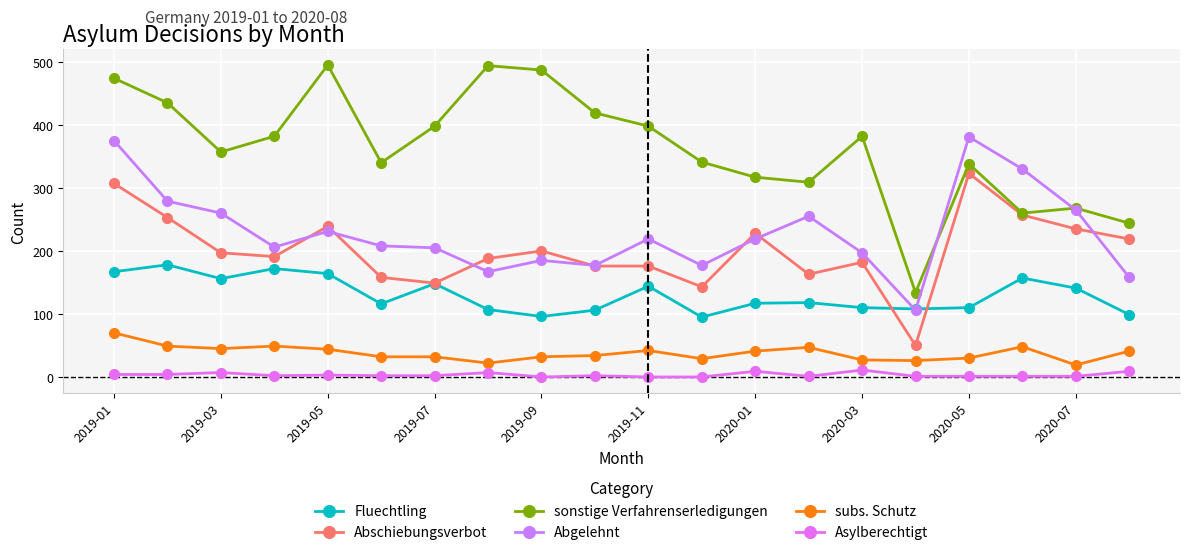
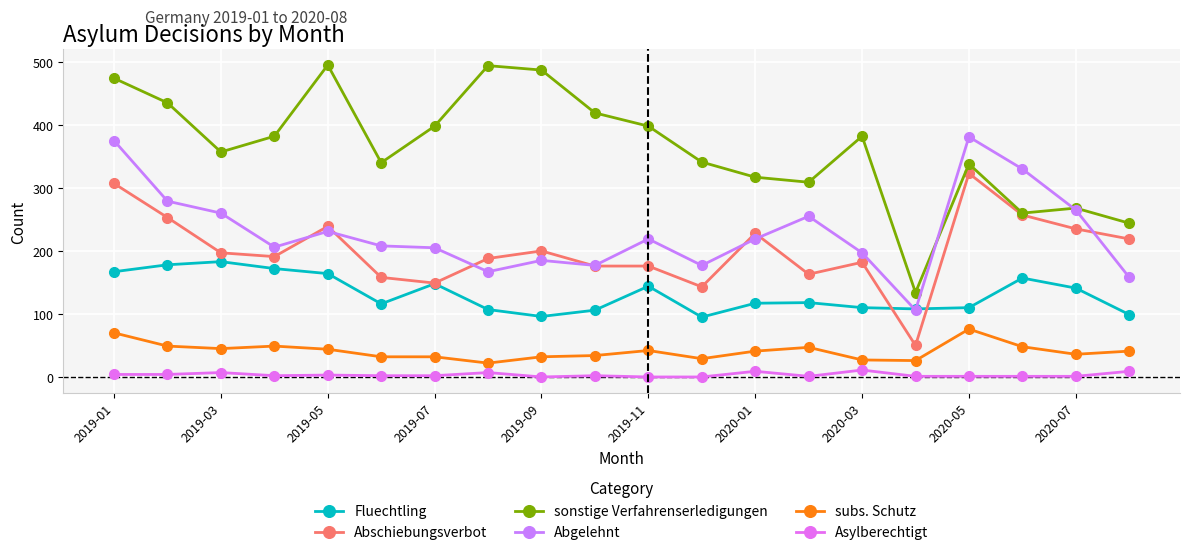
  {
    "Fluechtling": {
      "2019-01": 170,
-     "2019-03": 160,
+     "2019-03": 180,
      "2019-05": 160,
      "2019-09": 100,
      "2019-11": 140,
      "2020-01": 120,
      "2020-03": 110,
      "2020-05": 110,
      "2020-07": 140
    },
    "Abschiebungsverbot": {
      "2019-01": 310,
      "2019-03": 200,
      "2019-05": 240,
      "2019-09": 200,
      "2019-11": 180,
      "2020-01": 230,
      "2020-03": 180,
      "2020-05": 320,
      "2020-07": 240
    },
    "sonstige Verfahrenserledigungen": {
      "2019-01": 470,
      "2019-03": 360,
      "2019-05": 500,
      "2019-07": 400,
      "2019-09": 490,
      "2019-11": 400,
      "2020-01": 320,
      "2020-03": 380,
      "2020-05": 340
    },
    "subs. Schutz": {
      "2019-01": 70,
      "2019-03": 50,
      "2019-05": 40,
      "2019-07": 30,
      "2019-09": 30,
      "2019-11": 40,
      "2020-01": 40,
      "2020-03": 30,
-     "2020-05": 30,
-     "2020-07": 20
+     "2020-05": 80,
+     "2020-07": 40
    }
  }
